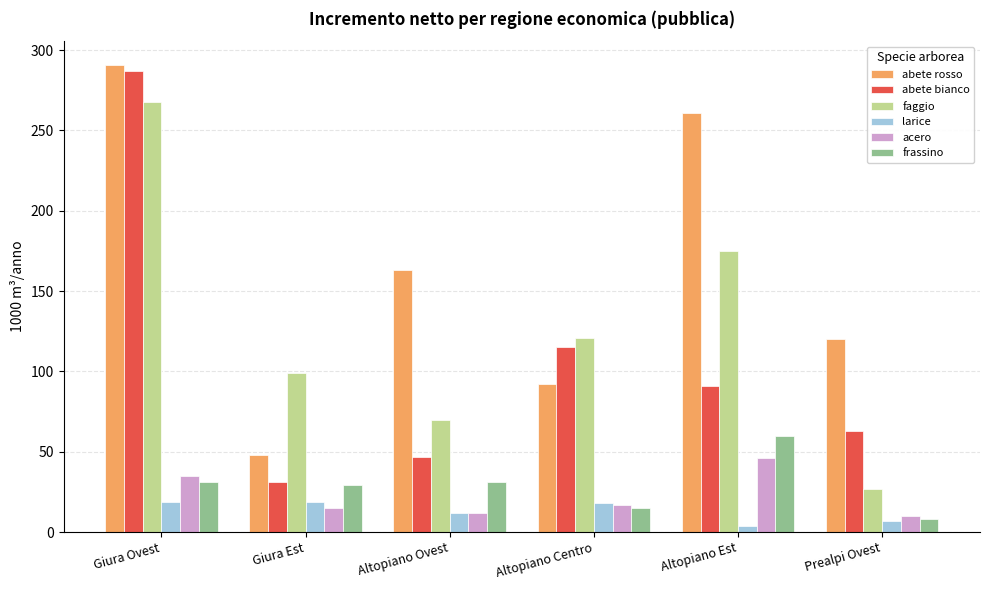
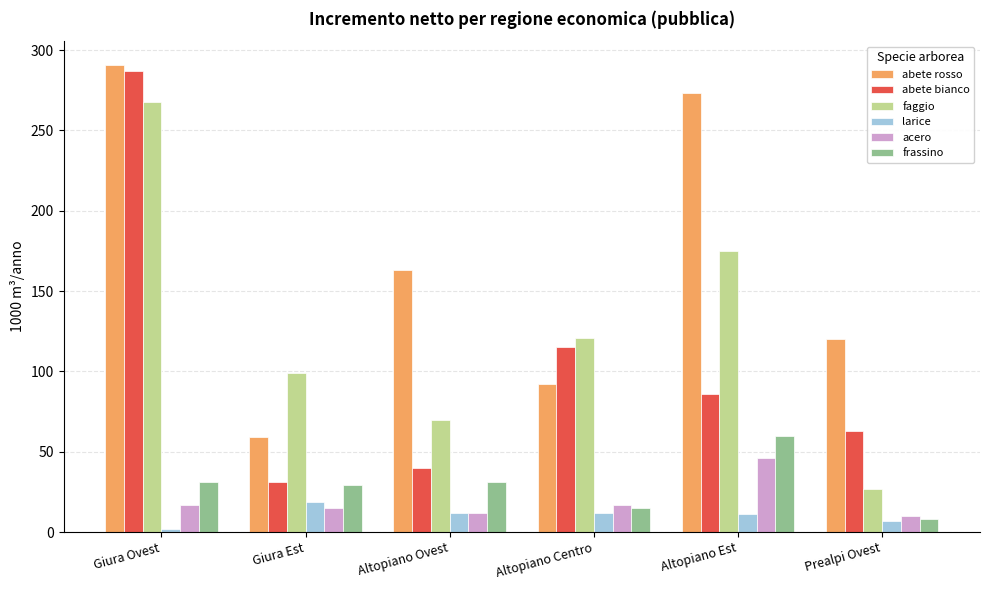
  {
    "abete rosso": {
      "Giura Ovest": 291,
-     "Giura Est": 48,
+     "Giura Est": 59,
      "Altopiano Ovest": 163,
      "Altopiano Centro": 92,
-     "Altopiano Est": 261,
+     "Altopiano Est": 273,
      "Prealpi Ovest": 120
    },
    "abete bianco": {
      "Giura Ovest": 287,
      "Giura Est": 31,
-     "Altopiano Ovest": 47,
+     "Altopiano Ovest": 40,
      "Altopiano Centro": 115,
-     "Altopiano Est": 91,
+     "Altopiano Est": 86,
      "Prealpi Ovest": 63
    },
    "larice": {
-     "Giura Ovest": 19,
+     "Giura Ovest": 2,
      "Giura Est": 19,
      "Altopiano Ovest": 12,
-     "Altopiano Centro": 18,
-     "Altopiano Est": 4,
+     "Altopiano Centro": 12,
+     "Altopiano Est": 11,
      "Prealpi Ovest": 7
    },
    "acero": {
-     "Giura Ovest": 35,
+     "Giura Ovest": 17,
      "Giura Est": 15,
      "Altopiano Ovest": 12,
      "Altopiano Centro": 17,
      "Altopiano Est": 46,
      "Prealpi Ovest": 10
    }
  }
